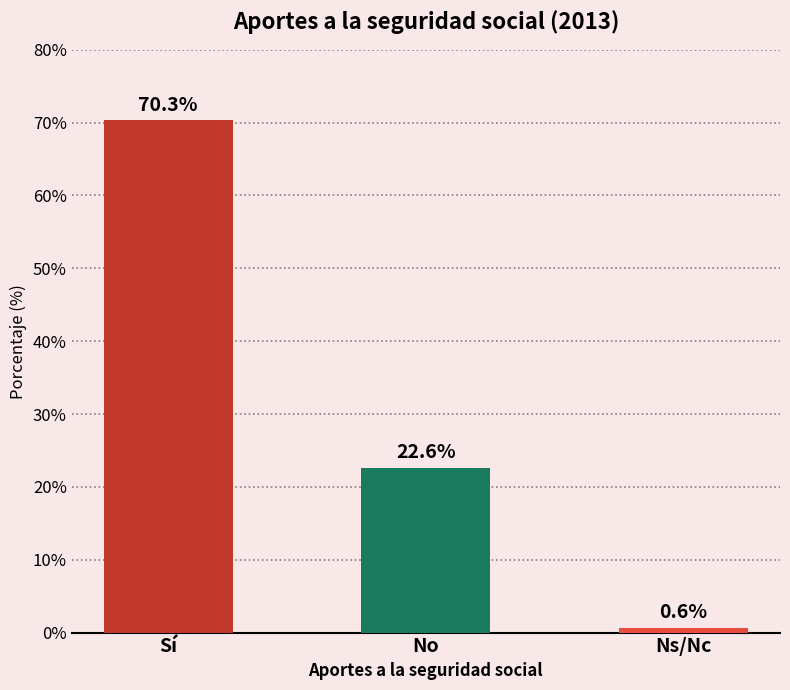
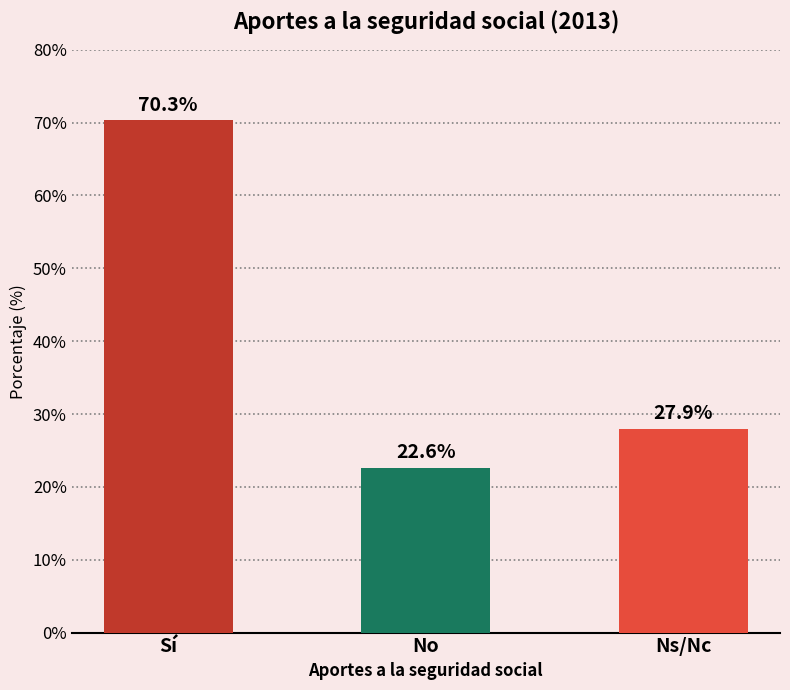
  {
    "Sí": "70.3%",
    "No": "22.6%",
-   "Ns/Nc": "0.6%"
+   "Ns/Nc": "27.9%"
  }
